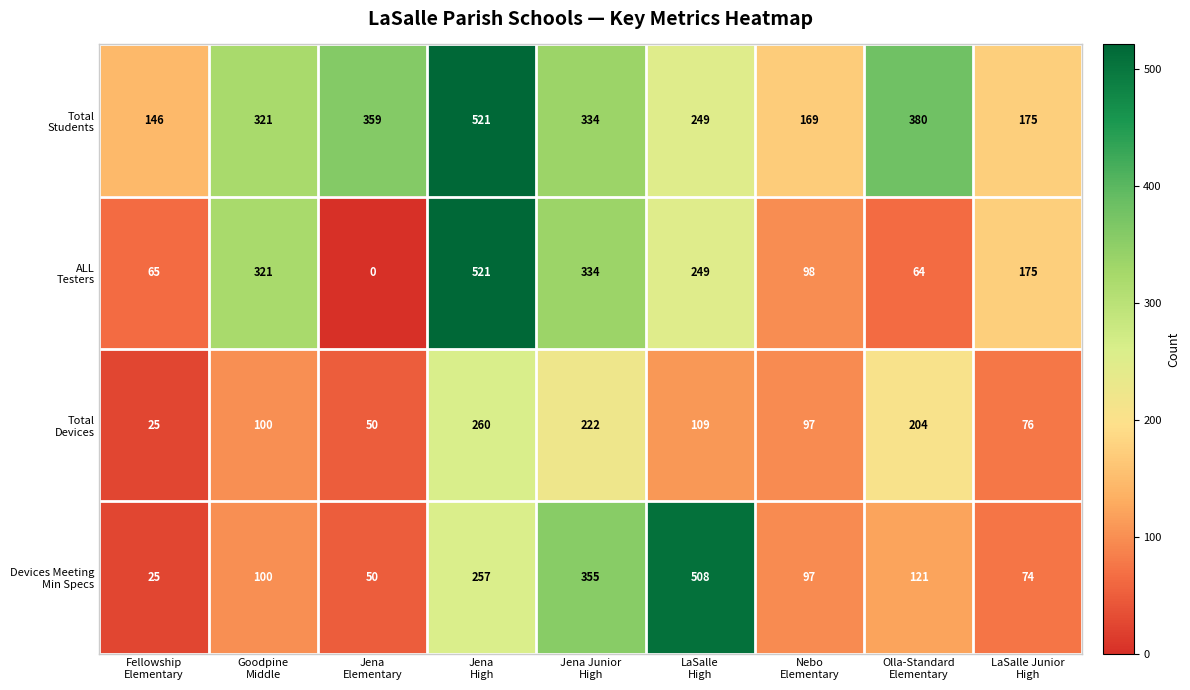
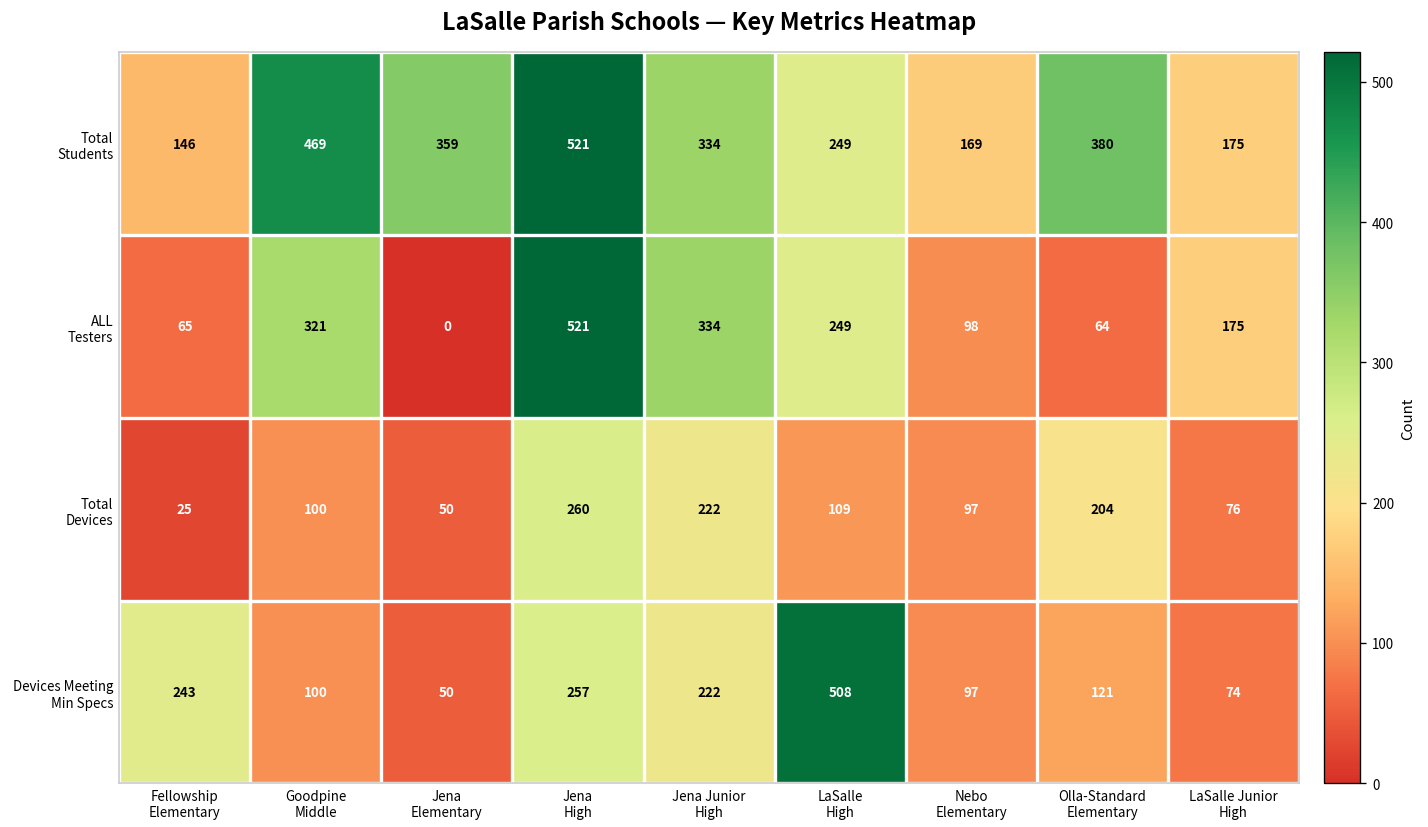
  {
    "Total Students": {
      "Fellowship Elementary": 146,
-     "Goodpine Middle": 321,
+     "Goodpine Middle": 469,
      "Jena Elementary": 359,
      "Jena High": 521,
      "Jena Junior High": 334,
      "LaSalle High": 249,
      "Nebo Elementary": 169,
      "Olla-Standard Elementary": 380,
      "LaSalle Junior High": 175
    },
    "ALL Testers": {
      "Fellowship Elementary": 65,
      "Goodpine Middle": 321,
      "Jena Elementary": 0,
      "Jena High": 521,
      "Jena Junior High": 334,
      "LaSalle High": 249,
      "Nebo Elementary": 98,
      "Olla-Standard Elementary": 64,
      "LaSalle Junior High": 175
    },
    "Total Devices": {
      "Fellowship Elementary": 25,
      "Goodpine Middle": 100,
      "Jena Elementary": 50,
      "Jena High": 260,
      "Jena Junior High": 222,
      "LaSalle High": 109,
      "Nebo Elementary": 97,
      "Olla-Standard Elementary": 204,
      "LaSalle Junior High": 76
    },
    "Devices Meeting Min Specs": {
-     "Fellowship Elementary": 25,
+     "Fellowship Elementary": 243,
      "Goodpine Middle": 100,
      "Jena Elementary": 50,
      "Jena High": 257,
-     "Jena Junior High": 355,
+     "Jena Junior High": 222,
      "LaSalle High": 508,
      "Nebo Elementary": 97,
      "Olla-Standard Elementary": 121,
      "LaSalle Junior High": 74
    }
  }
